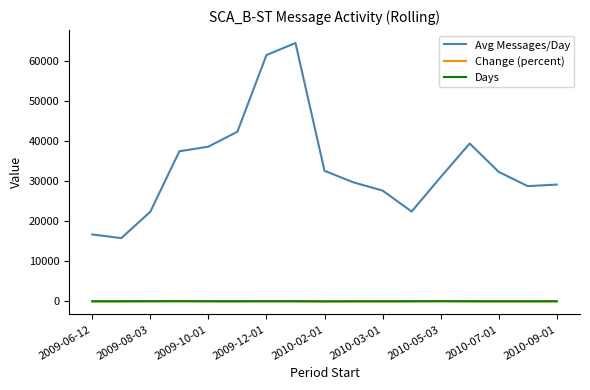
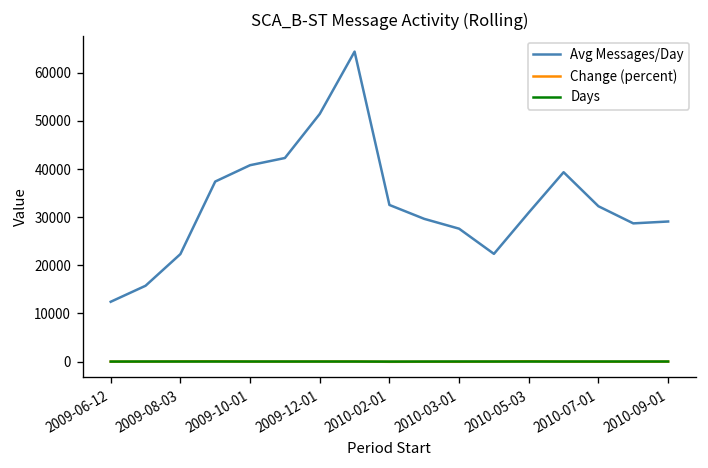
  {
    "Avg Messages/Day": {
-     "2009-06-12": 17000,
+     "2009-06-12": 12000,
      "2009-08-03": 22000,
-     "2009-10-01": 39000,
-     "2009-12-01": 61000,
+     "2009-10-01": 41000,
+     "2009-12-01": 51000,
      "2010-02-01": 33000,
      "2010-03-01": 28000,
      "2010-05-03": 31000,
      "2010-07-01": 32000,
      "2010-09-01": 29000
    }
  }
